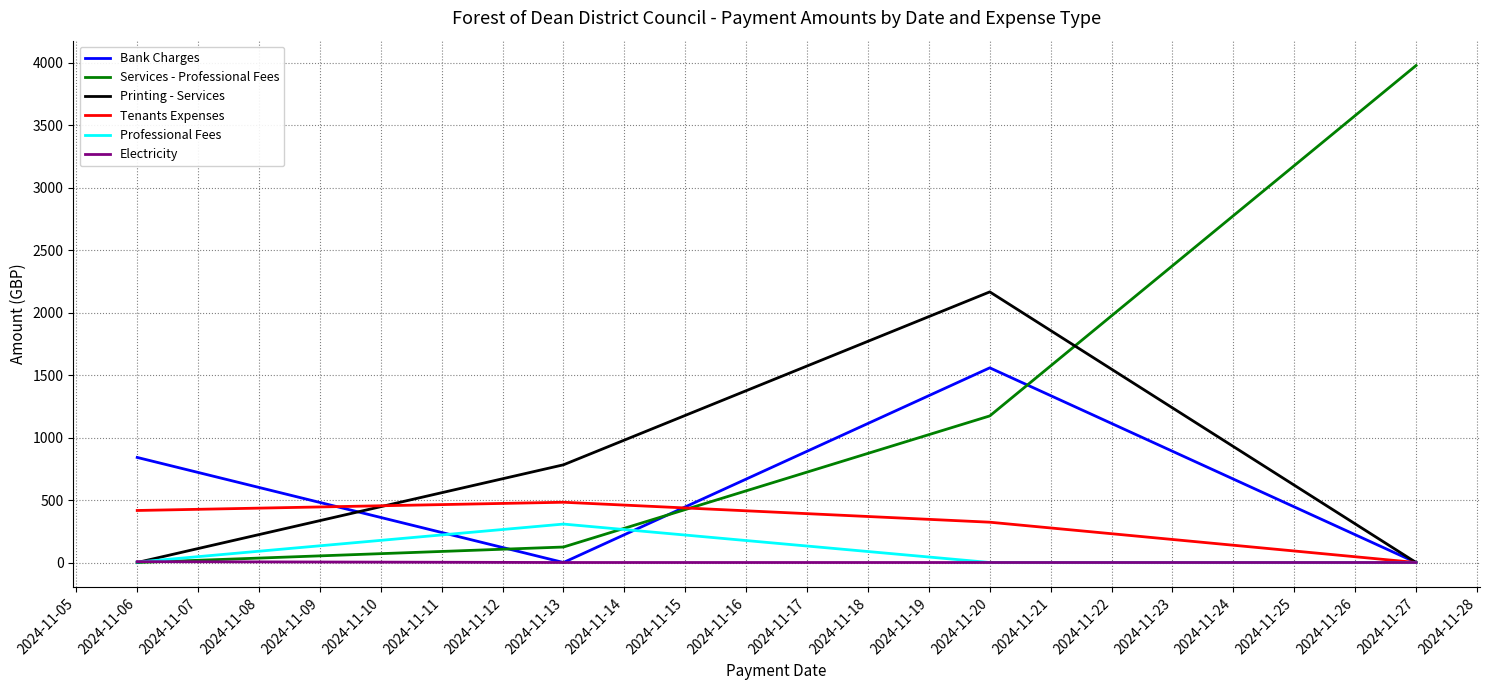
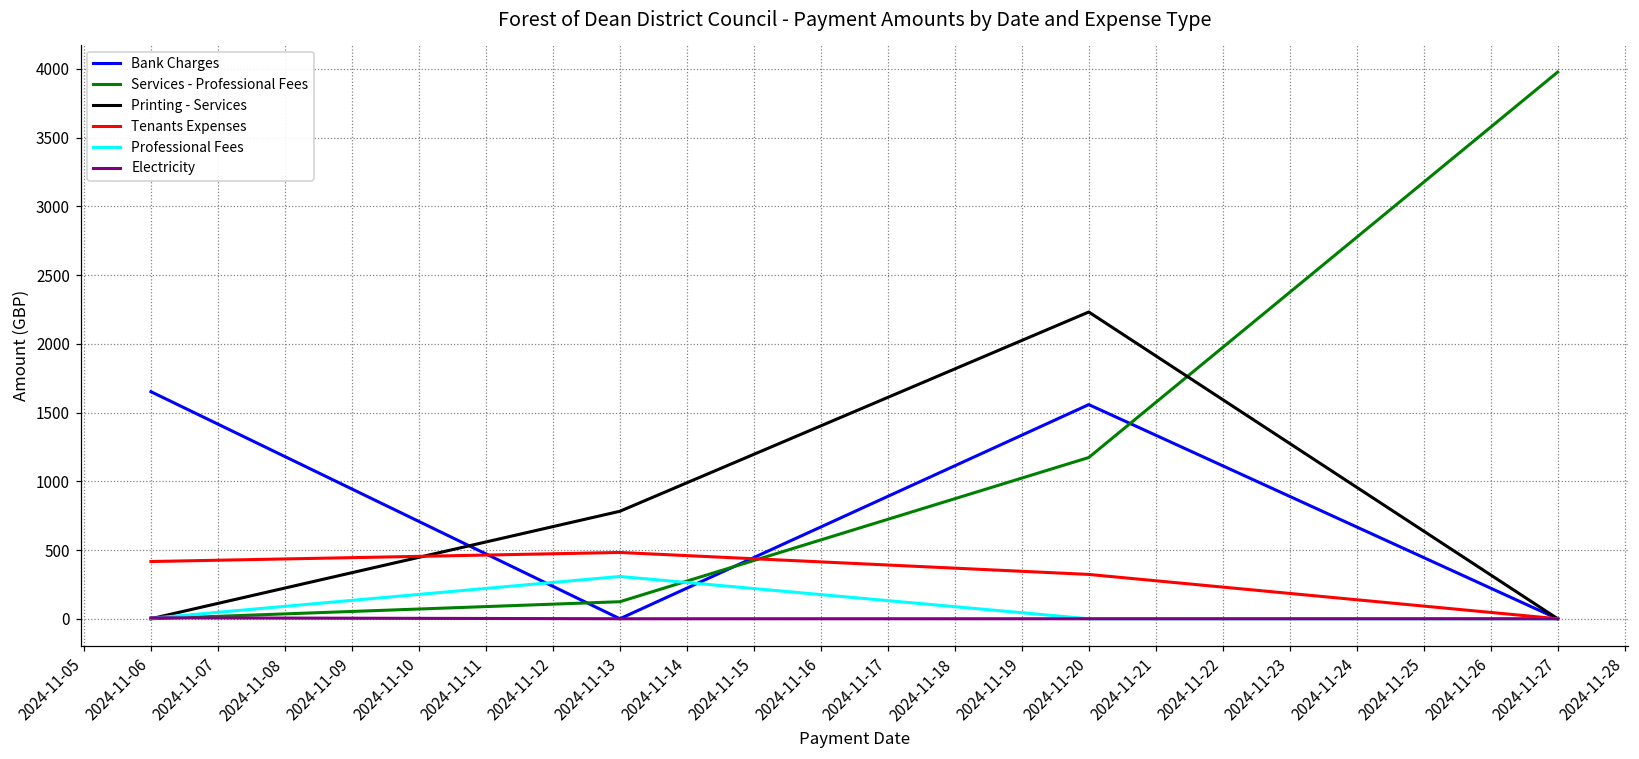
  {
    "Bank Charges": {
-     "2024-11-06": 840,
+     "2024-11-06": 1650,
      "2024-11-20": 1560
    },
    "Services - Professional Fees": {
      "2024-11-13": 120,
      "2024-11-20": 1170,
      "2024-11-27": 3980
    },
    "Printing - Services": {
      "2024-11-13": 780,
-     "2024-11-20": 2170
+     "2024-11-20": 2230
    },
    "Tenants Expenses": {
      "2024-11-06": 420,
      "2024-11-13": 480,
      "2024-11-20": 320
    },
    "Professional Fees": {
      "2024-11-13": 310
    }
  }
